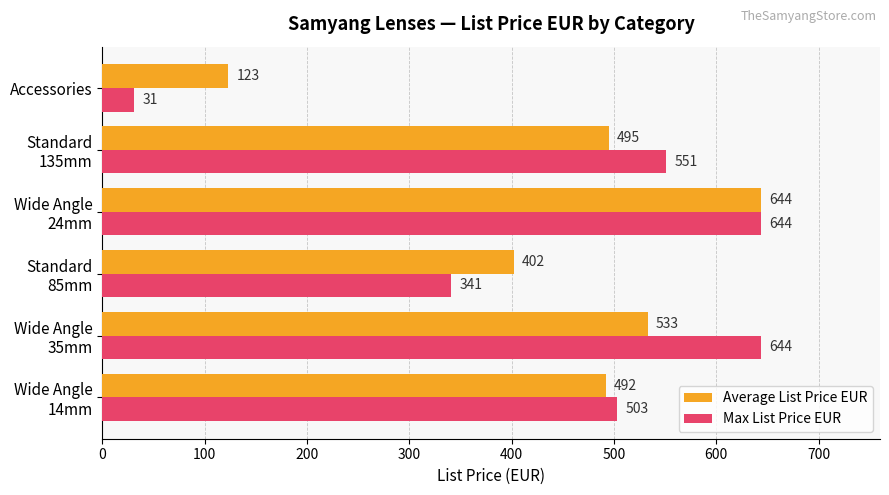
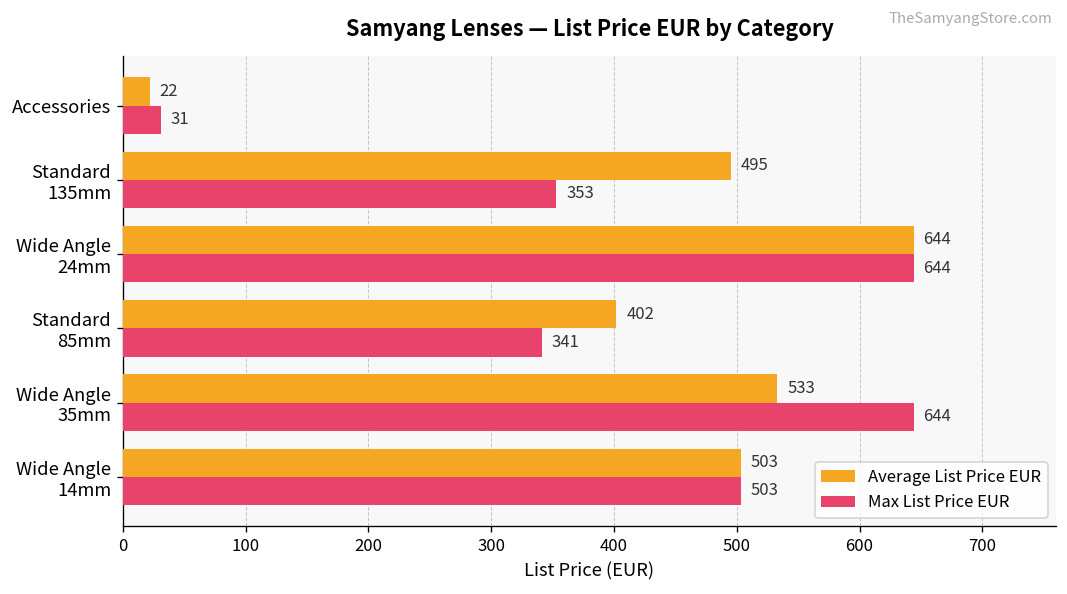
  {
    "Average List Price EUR": {
-     "Accessories": 123,
+     "Accessories": 22,
      "Standard 135mm": 495,
      "Wide Angle 24mm": 644,
      "Standard 85mm": 402,
      "Wide Angle 35mm": 533,
-     "Wide Angle 14mm": 492
+     "Wide Angle 14mm": 503
    },
    "Max List Price EUR": {
      "Accessories": 31,
-     "Standard 135mm": 551,
+     "Standard 135mm": 353,
      "Wide Angle 24mm": 644,
      "Standard 85mm": 341,
      "Wide Angle 35mm": 644,
      "Wide Angle 14mm": 503
    }
  }
